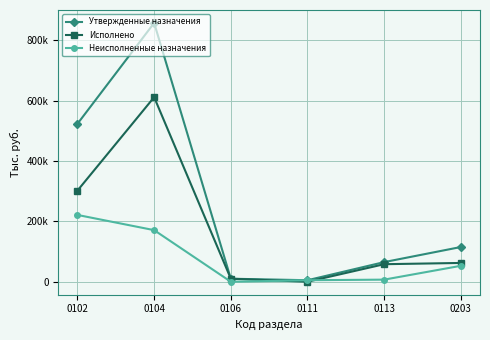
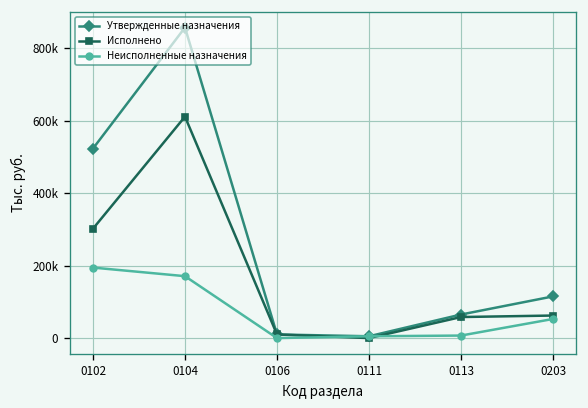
  {
    "Неисполненные назначения": {
-     "0102": 220000,
+     "0102": 190000,
      "0104": 170000,
      "0106": 0,
      "0113": 10000,
      "0203": 50000
    }
  }
